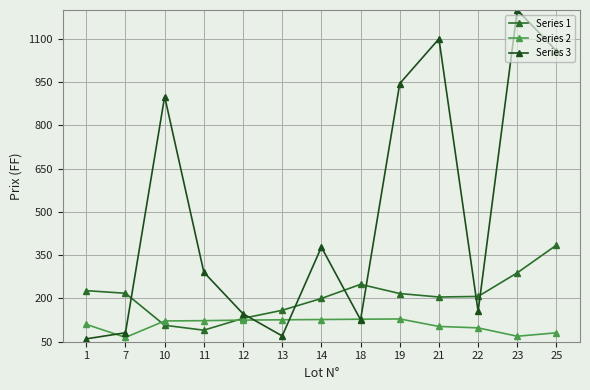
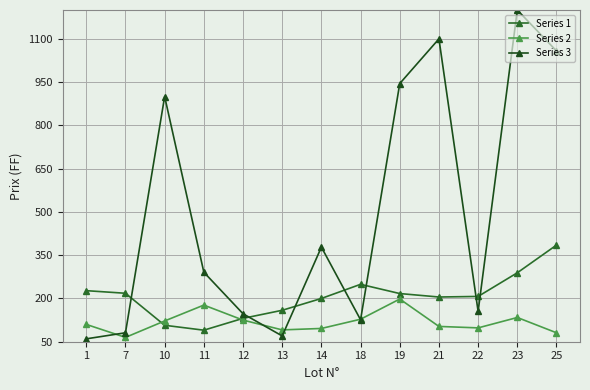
  {
    "Series 2": {
      "1": 110,
      "7": 70,
      "10": 120,
-     "11": 120,
-     "13": 130,
-     "14": 130,
-     "19": 130,
+     "11": 180,
+     "13": 90,
+     "14": 100,
+     "19": 200,
      "21": 100,
      "22": 100,
-     "23": 70,
+     "23": 130,
      "25": 80
    }
  }
